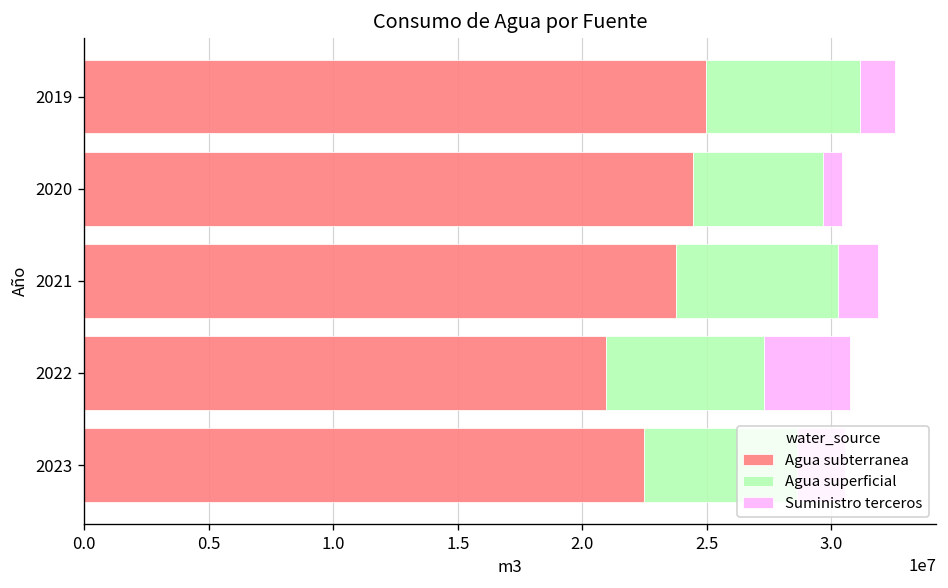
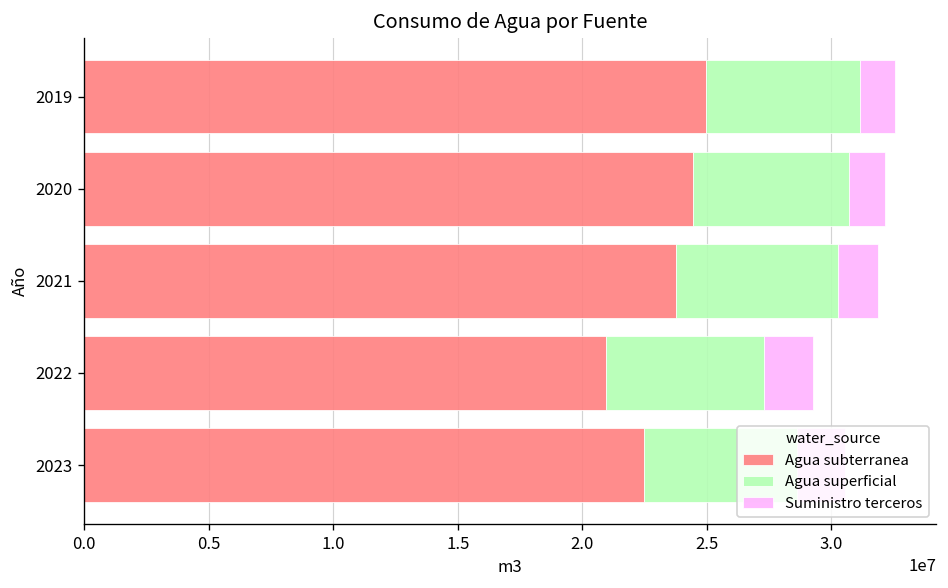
  {
    "Agua subterranea": {
      "2019": 25000000,
      "2020": 24400000,
      "2021": 23700000,
      "2022": 21000000,
      "2023": 22500000
    },
    "Agua superficial": {
      "2019": 6200000,
-     "2020": 5200000,
+     "2020": 6300000,
      "2021": 6500000,
      "2022": 6300000
    },
    "Suministro terceros": {
      "2019": 1400000,
-     "2020": 800000,
+     "2020": 1400000,
      "2021": 1600000,
-     "2022": 3500000
+     "2022": 2000000
    }
  }
